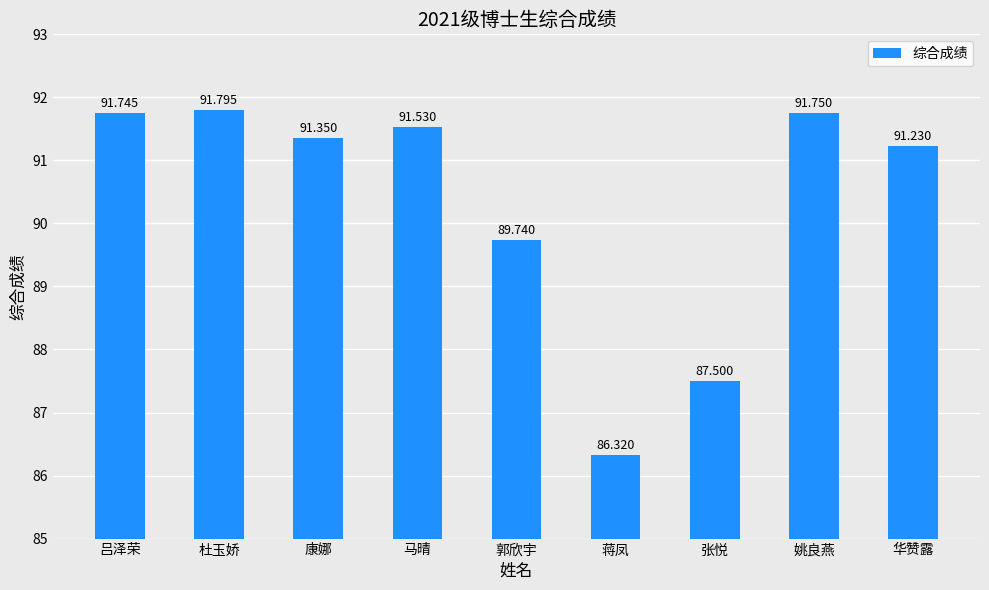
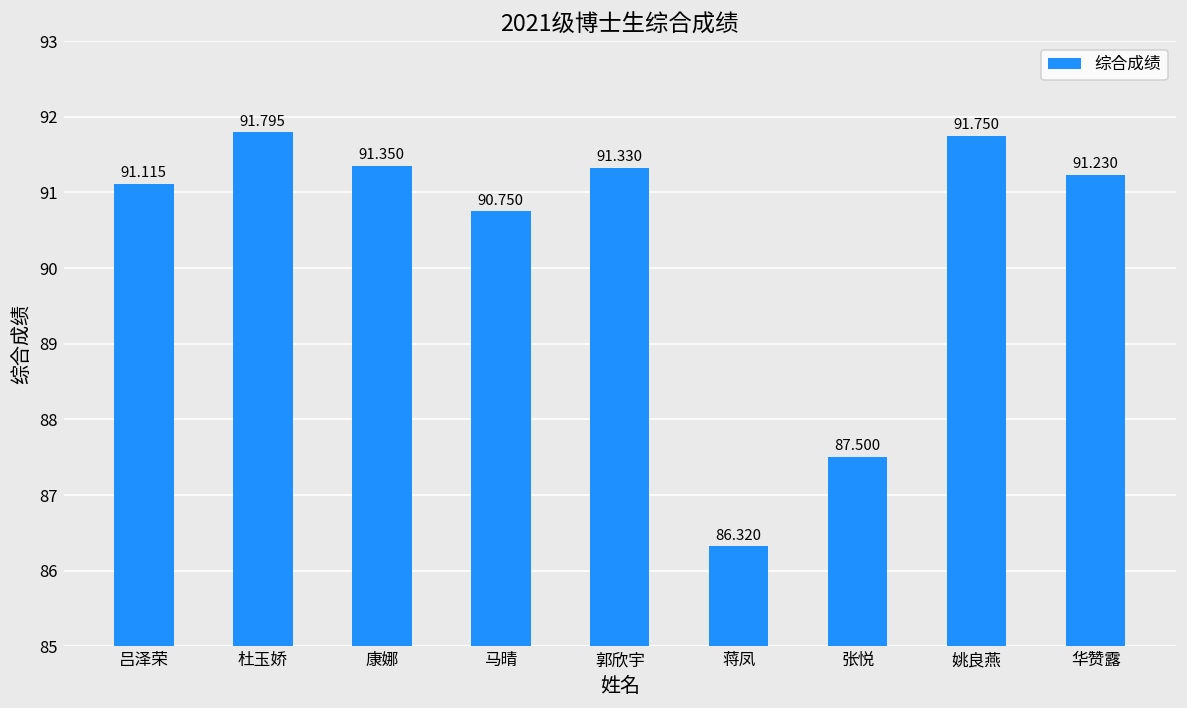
  {
-   "吕泽荣": 91.745,
+   "吕泽荣": 91.115,
    "杜玉娇": 91.795,
    "康娜": 91.350,
-   "马晴": 91.530,
-   "郭欣宇": 89.740,
+   "马晴": 90.750,
+   "郭欣宇": 91.330,
    "蒋凤": 86.320,
    "张悦": 87.500,
    "姚良燕": 91.750,
    "华赞露": 91.230
  }
